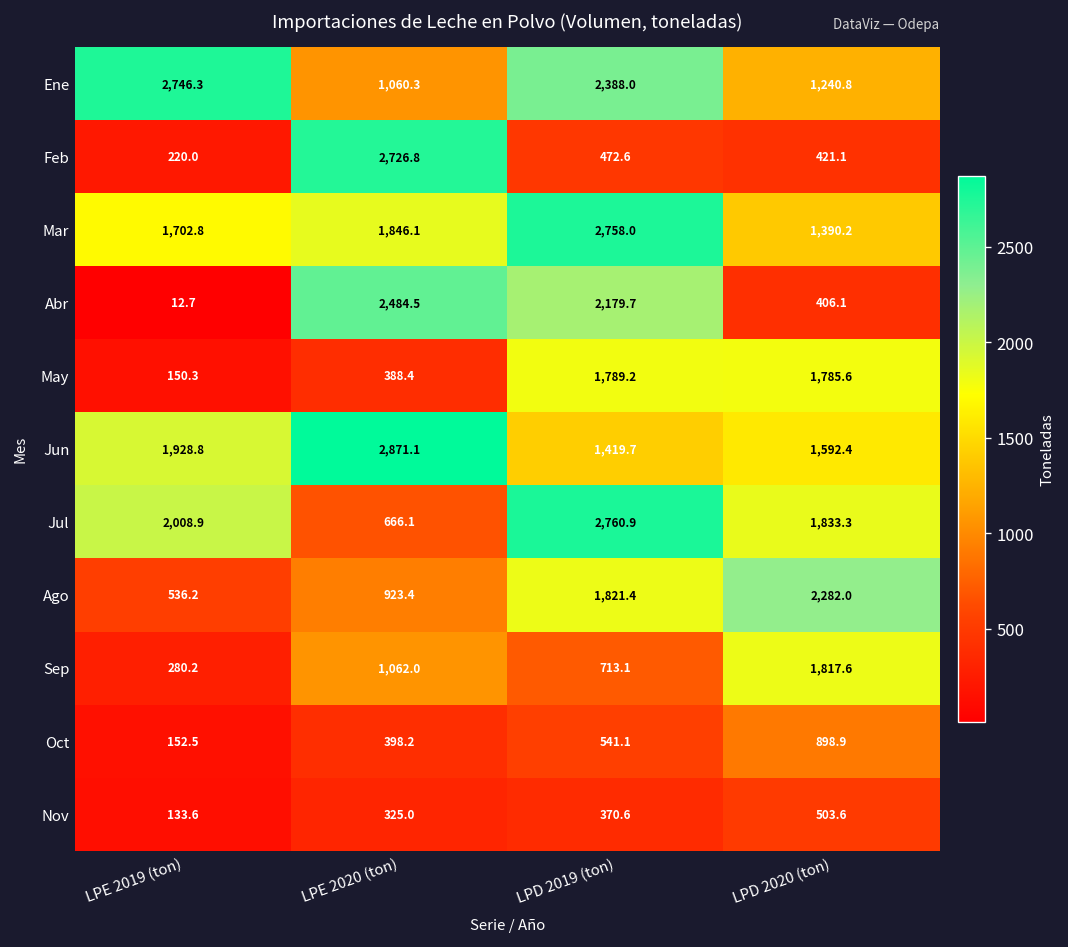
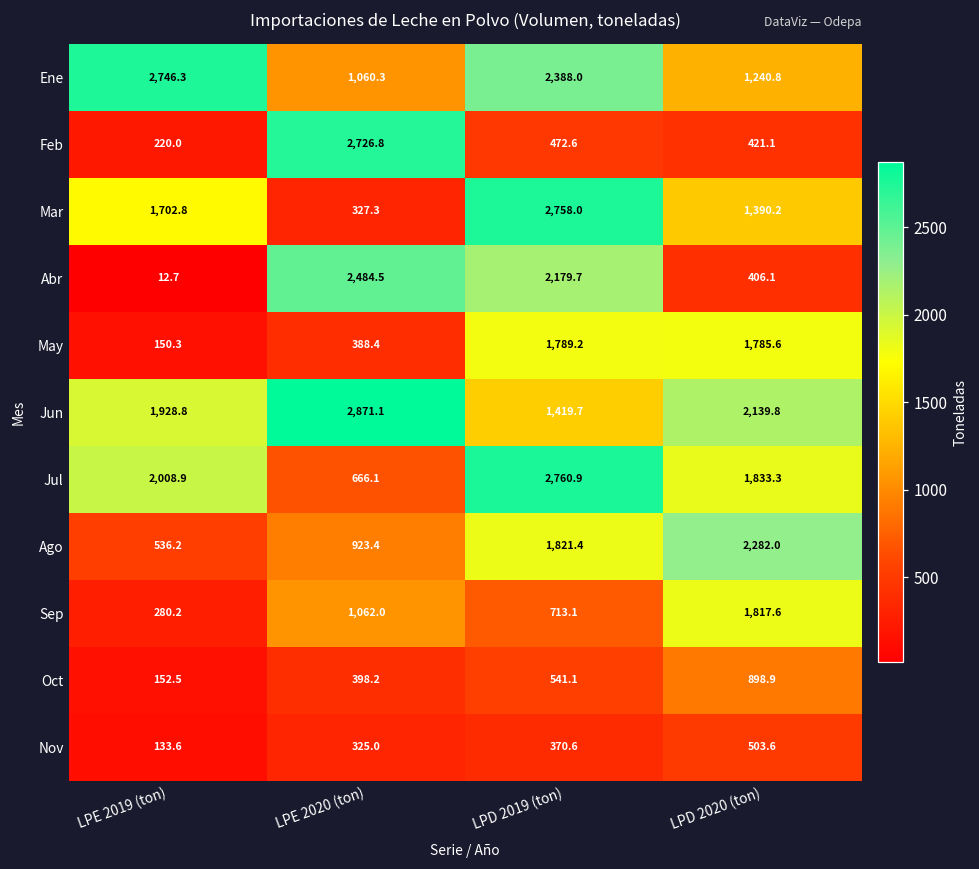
  {
    "Ene": {
      "LPE 2019 (ton)": "2,746.3",
      "LPE 2020 (ton)": "1,060.3",
      "LPD 2019 (ton)": "2,388.0",
      "LPD 2020 (ton)": "1,240.8"
    },
    "Feb": {
      "LPE 2019 (ton)": "220.0",
      "LPE 2020 (ton)": "2,726.8",
      "LPD 2019 (ton)": "472.6",
      "LPD 2020 (ton)": "421.1"
    },
    "Mar": {
      "LPE 2019 (ton)": "1,702.8",
-     "LPE 2020 (ton)": "1,846.1",
+     "LPE 2020 (ton)": "327.3",
      "LPD 2019 (ton)": "2,758.0",
      "LPD 2020 (ton)": "1,390.2"
    },
    "Abr": {
      "LPE 2019 (ton)": "12.7",
      "LPE 2020 (ton)": "2,484.5",
      "LPD 2019 (ton)": "2,179.7",
      "LPD 2020 (ton)": "406.1"
    },
    "May": {
      "LPE 2019 (ton)": "150.3",
      "LPE 2020 (ton)": "388.4",
      "LPD 2019 (ton)": "1,789.2",
      "LPD 2020 (ton)": "1,785.6"
    },
    "Jun": {
      "LPE 2019 (ton)": "1,928.8",
      "LPE 2020 (ton)": "2,871.1",
      "LPD 2019 (ton)": "1,419.7",
-     "LPD 2020 (ton)": "1,592.4"
+     "LPD 2020 (ton)": "2,139.8"
    },
    "Jul": {
      "LPE 2019 (ton)": "2,008.9",
      "LPE 2020 (ton)": "666.1",
      "LPD 2019 (ton)": "2,760.9",
      "LPD 2020 (ton)": "1,833.3"
    },
    "Ago": {
      "LPE 2019 (ton)": "536.2",
      "LPE 2020 (ton)": "923.4",
      "LPD 2019 (ton)": "1,821.4",
      "LPD 2020 (ton)": "2,282.0"
    },
    "Sep": {
      "LPE 2019 (ton)": "280.2",
      "LPE 2020 (ton)": "1,062.0",
      "LPD 2019 (ton)": "713.1",
      "LPD 2020 (ton)": "1,817.6"
    },
    "Oct": {
      "LPE 2019 (ton)": "152.5",
      "LPE 2020 (ton)": "398.2",
      "LPD 2019 (ton)": "541.1",
      "LPD 2020 (ton)": "898.9"
    },
    "Nov": {
      "LPE 2019 (ton)": "133.6",
      "LPE 2020 (ton)": "325.0",
      "LPD 2019 (ton)": "370.6",
      "LPD 2020 (ton)": "503.6"
    }
  }
